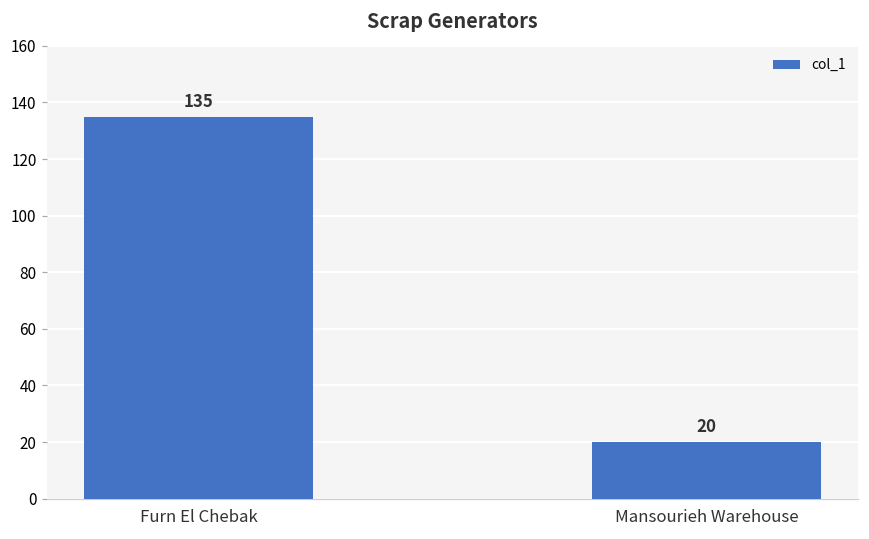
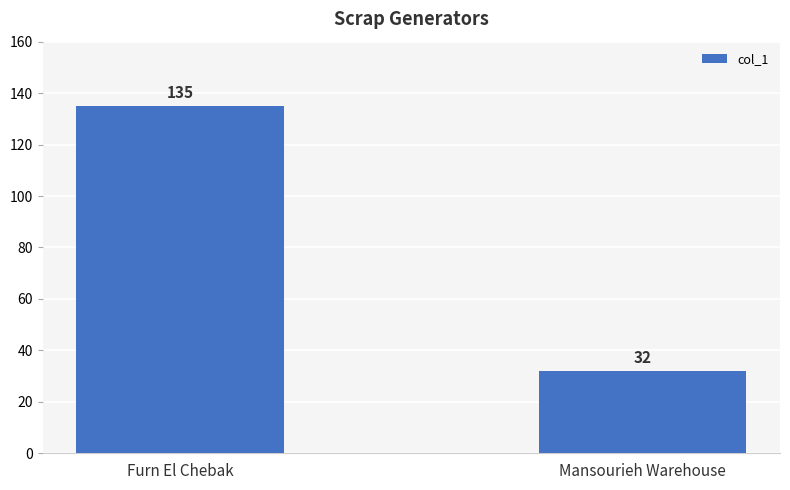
  {
    "Furn El Chebak": 135,
-   "Mansourieh Warehouse": 20
+   "Mansourieh Warehouse": 32
  }
